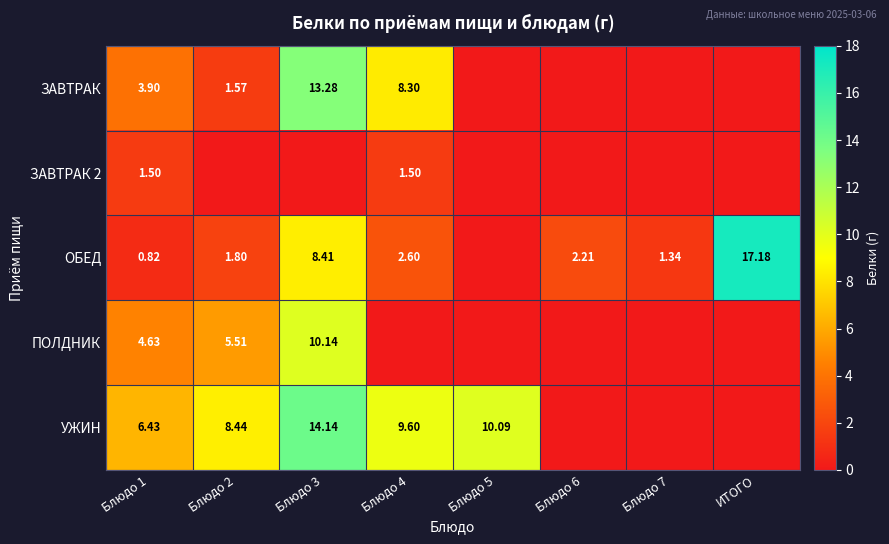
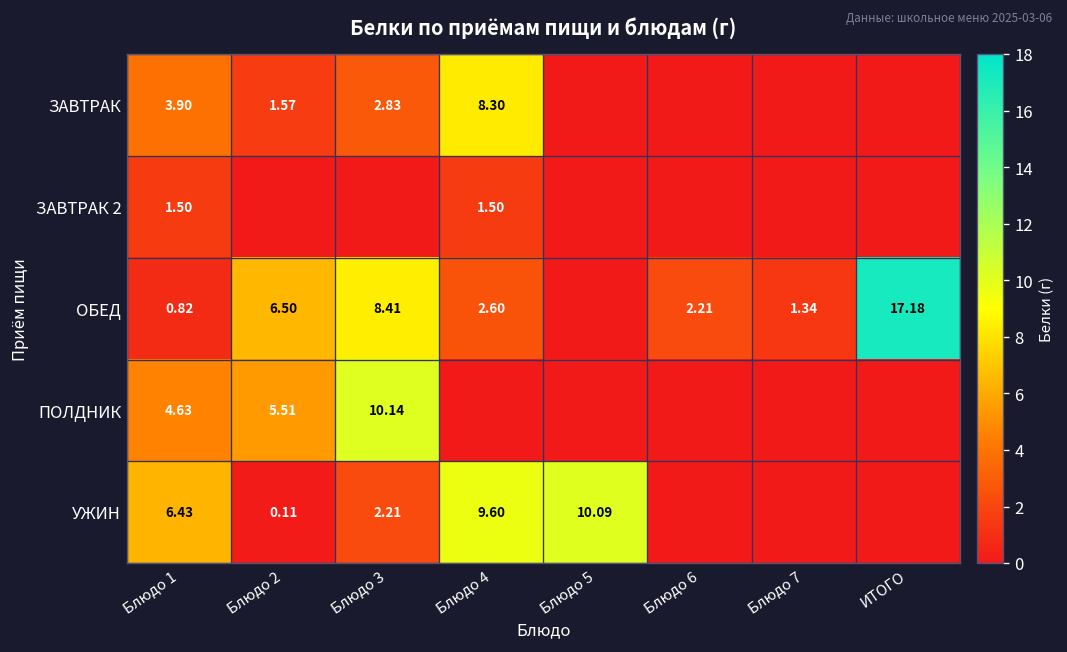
  {
    "ЗАВТРАК": {
      "Блюдо 1": 3.90,
      "Блюдо 2": 1.57,
-     "Блюдо 3": 13.28,
+     "Блюдо 3": 2.83,
      "Блюдо 4": 8.30
    },
    "ЗАВТРАК 2": {
      "Блюдо 1": 1.50,
      "Блюдо 4": 1.50
    },
    "ОБЕД": {
      "Блюдо 1": 0.82,
-     "Блюдо 2": 1.80,
+     "Блюдо 2": 6.50,
      "Блюдо 3": 8.41,
      "Блюдо 4": 2.60,
      "Блюдо 6": 2.21,
      "Блюдо 7": 1.34,
      "ИТОГО": 17.18
    },
    "ПОЛДНИК": {
      "Блюдо 1": 4.63,
      "Блюдо 2": 5.51,
      "Блюдо 3": 10.14
    },
    "УЖИН": {
      "Блюдо 1": 6.43,
-     "Блюдо 2": 8.44,
-     "Блюдо 3": 14.14,
+     "Блюдо 2": 0.11,
+     "Блюдо 3": 2.21,
      "Блюдо 4": 9.60,
      "Блюдо 5": 10.09
    }
  }
